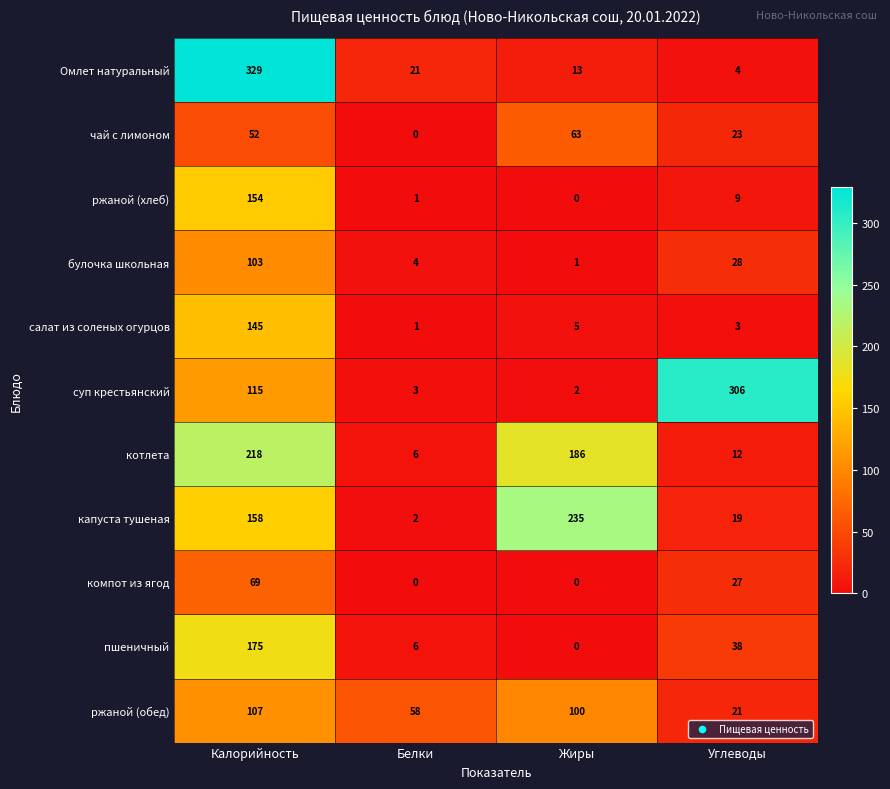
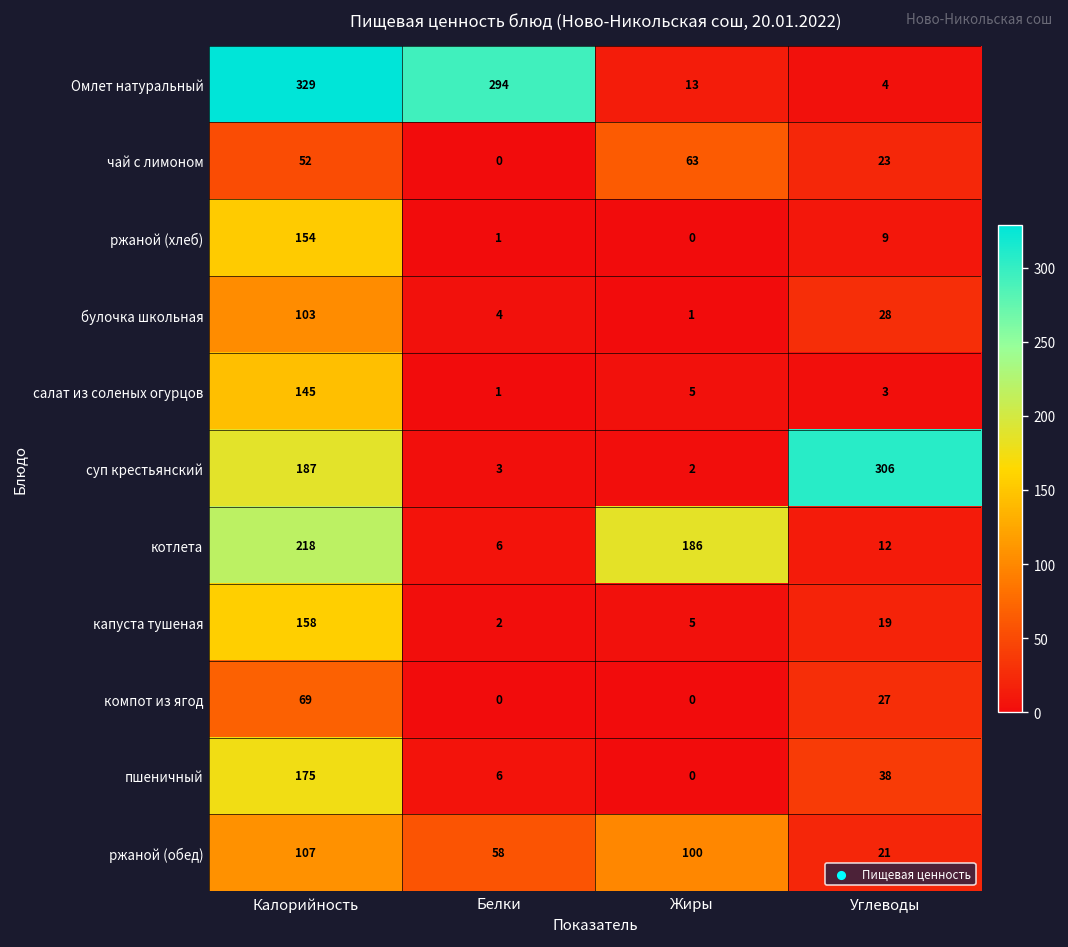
  {
    "Омлет натуральный": {
      "Калорийность": 329,
-     "Белки": 21,
+     "Белки": 294,
      "Жиры": 13,
      "Углеводы": 4
    },
    "чай с лимоном": {
      "Калорийность": 52,
      "Белки": 0,
      "Жиры": 63,
      "Углеводы": 23
    },
    "ржаной (хлеб)": {
      "Калорийность": 154,
      "Белки": 1,
      "Жиры": 0,
      "Углеводы": 9
    },
    "булочка школьная": {
      "Калорийность": 103,
      "Белки": 4,
      "Жиры": 1,
      "Углеводы": 28
    },
    "салат из соленых огурцов": {
      "Калорийность": 145,
      "Белки": 1,
      "Жиры": 5,
      "Углеводы": 3
    },
    "суп крестьянский": {
-     "Калорийность": 115,
+     "Калорийность": 187,
      "Белки": 3,
      "Жиры": 2,
      "Углеводы": 306
    },
    "котлета": {
      "Калорийность": 218,
      "Белки": 6,
      "Жиры": 186,
      "Углеводы": 12
    },
    "капуста тушеная": {
      "Калорийность": 158,
      "Белки": 2,
-     "Жиры": 235,
+     "Жиры": 5,
      "Углеводы": 19
    },
    "компот из ягод": {
      "Калорийность": 69,
      "Белки": 0,
      "Жиры": 0,
      "Углеводы": 27
    },
    "пшеничный": {
      "Калорийность": 175,
      "Белки": 6,
      "Жиры": 0,
      "Углеводы": 38
    },
    "ржаной (обед)": {
      "Калорийность": 107,
      "Белки": 58,
      "Жиры": 100,
      "Углеводы": 21
    }
  }
